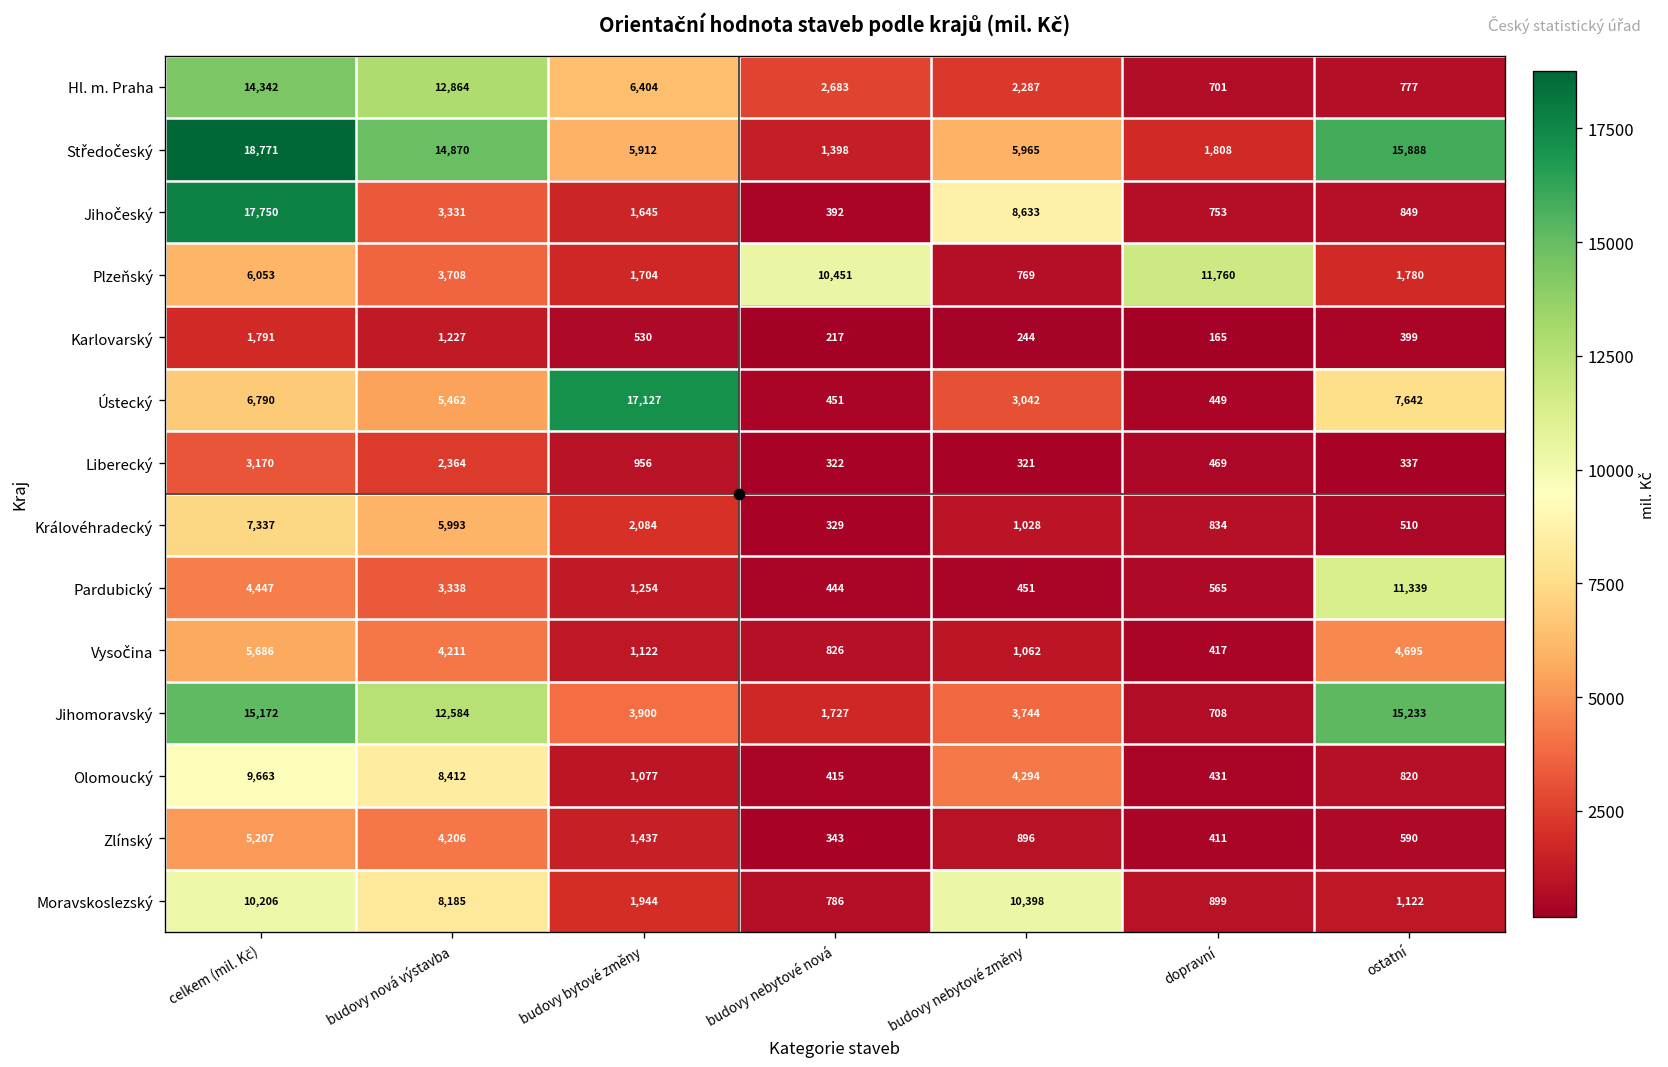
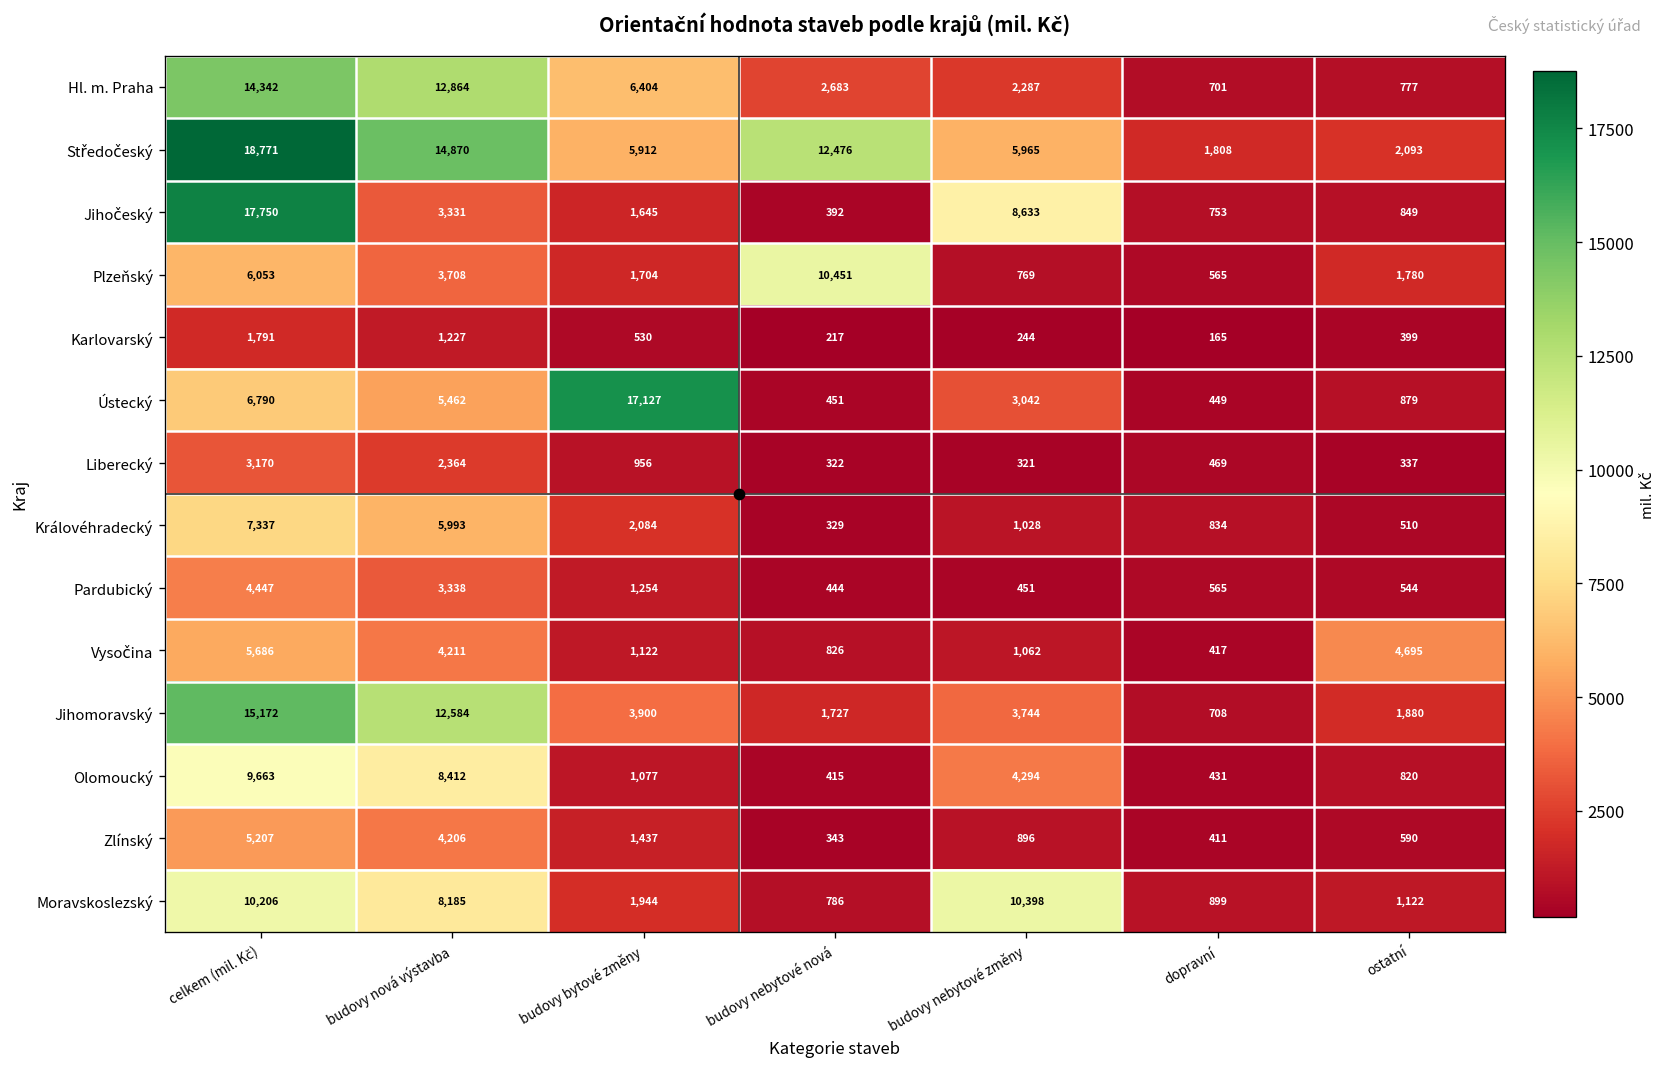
  {
    "Hl. m. Praha": {
      "celkem (mil. Kč)": "14,342",
      "budovy nová výstavba": "12,864",
      "budovy bytové změny": "6,404",
      "budovy nebytové nová": "2,683",
      "budovy nebytové změny": "2,287",
      "dopravní": "701",
      "ostatní": "777"
    },
    "Středočeský": {
      "celkem (mil. Kč)": "18,771",
      "budovy nová výstavba": "14,870",
      "budovy bytové změny": "5,912",
-     "budovy nebytové nová": "1,398",
+     "budovy nebytové nová": "12,476",
      "budovy nebytové změny": "5,965",
      "dopravní": "1,808",
-     "ostatní": "15,888"
+     "ostatní": "2,093"
    },
    "Jihočeský": {
      "celkem (mil. Kč)": "17,750",
      "budovy nová výstavba": "3,331",
      "budovy bytové změny": "1,645",
      "budovy nebytové nová": "392",
      "budovy nebytové změny": "8,633",
      "dopravní": "753",
      "ostatní": "849"
    },
    "Plzeňský": {
      "celkem (mil. Kč)": "6,053",
      "budovy nová výstavba": "3,708",
      "budovy bytové změny": "1,704",
      "budovy nebytové nová": "10,451",
      "budovy nebytové změny": "769",
-     "dopravní": "11,760",
+     "dopravní": "565",
      "ostatní": "1,780"
    },
    "Karlovarský": {
      "celkem (mil. Kč)": "1,791",
      "budovy nová výstavba": "1,227",
      "budovy bytové změny": "530",
      "budovy nebytové nová": "217",
      "budovy nebytové změny": "244",
      "dopravní": "165",
      "ostatní": "399"
    },
    "Ústecký": {
      "celkem (mil. Kč)": "6,790",
      "budovy nová výstavba": "5,462",
      "budovy bytové změny": "17,127",
      "budovy nebytové nová": "451",
      "budovy nebytové změny": "3,042",
      "dopravní": "449",
-     "ostatní": "7,642"
+     "ostatní": "879"
    },
    "Liberecký": {
      "celkem (mil. Kč)": "3,170",
      "budovy nová výstavba": "2,364",
      "budovy bytové změny": "956",
      "budovy nebytové nová": "322",
      "budovy nebytové změny": "321",
      "dopravní": "469",
      "ostatní": "337"
    },
    "Královéhradecký": {
      "celkem (mil. Kč)": "7,337",
      "budovy nová výstavba": "5,993",
      "budovy bytové změny": "2,084",
      "budovy nebytové nová": "329",
      "budovy nebytové změny": "1,028",
      "dopravní": "834",
      "ostatní": "510"
    },
    "Pardubický": {
      "celkem (mil. Kč)": "4,447",
      "budovy nová výstavba": "3,338",
      "budovy bytové změny": "1,254",
      "budovy nebytové nová": "444",
      "budovy nebytové změny": "451",
      "dopravní": "565",
-     "ostatní": "11,339"
+     "ostatní": "544"
    },
    "Vysočina": {
      "celkem (mil. Kč)": "5,686",
      "budovy nová výstavba": "4,211",
      "budovy bytové změny": "1,122",
      "budovy nebytové nová": "826",
      "budovy nebytové změny": "1,062",
      "dopravní": "417",
      "ostatní": "4,695"
    },
    "Jihomoravský": {
      "celkem (mil. Kč)": "15,172",
      "budovy nová výstavba": "12,584",
      "budovy bytové změny": "3,900",
      "budovy nebytové nová": "1,727",
      "budovy nebytové změny": "3,744",
      "dopravní": "708",
-     "ostatní": "15,233"
+     "ostatní": "1,880"
    },
    "Olomoucký": {
      "celkem (mil. Kč)": "9,663",
      "budovy nová výstavba": "8,412",
      "budovy bytové změny": "1,077",
      "budovy nebytové nová": "415",
      "budovy nebytové změny": "4,294",
      "dopravní": "431",
      "ostatní": "820"
    },
    "Zlínský": {
      "celkem (mil. Kč)": "5,207",
      "budovy nová výstavba": "4,206",
      "budovy bytové změny": "1,437",
      "budovy nebytové nová": "343",
      "budovy nebytové změny": "896",
      "dopravní": "411",
      "ostatní": "590"
    },
    "Moravskoslezský": {
      "celkem (mil. Kč)": "10,206",
      "budovy nová výstavba": "8,185",
      "budovy bytové změny": "1,944",
      "budovy nebytové nová": "786",
      "budovy nebytové změny": "10,398",
      "dopravní": "899",
      "ostatní": "1,122"
    }
  }
